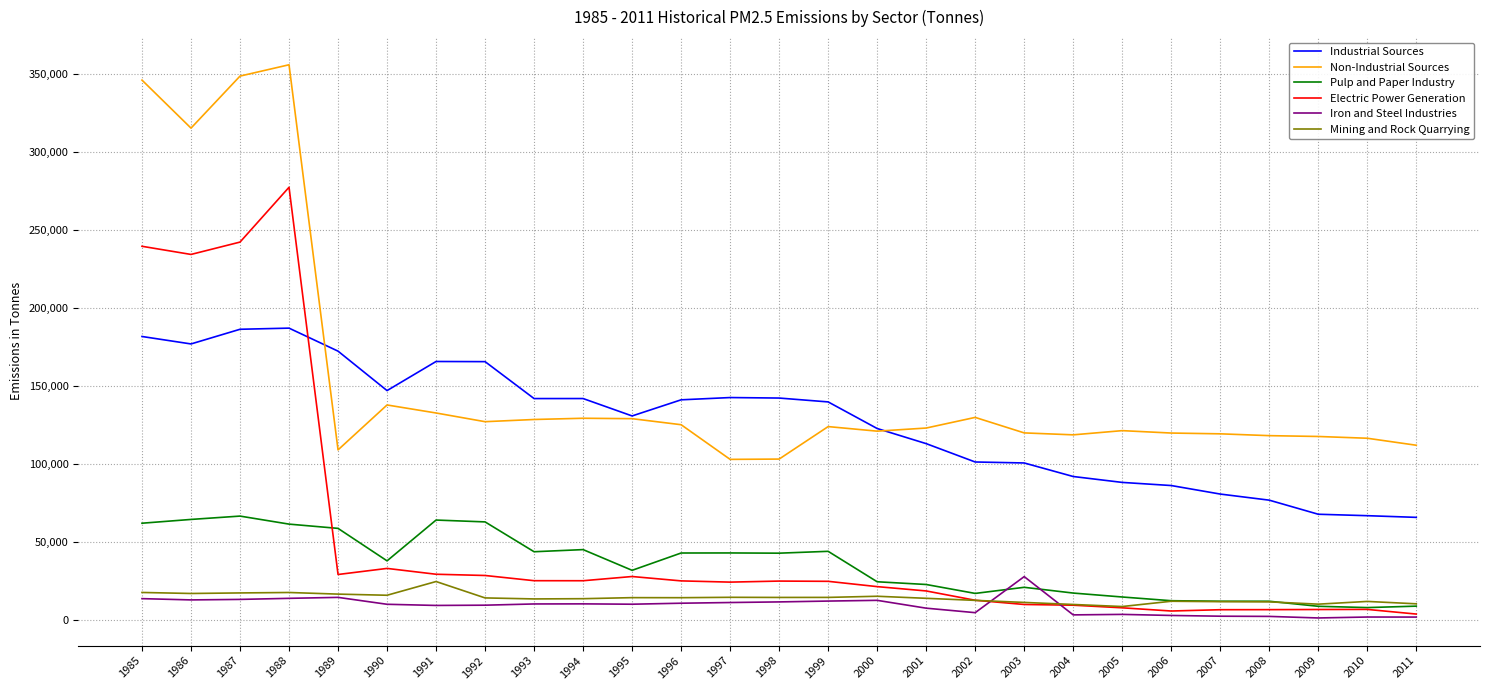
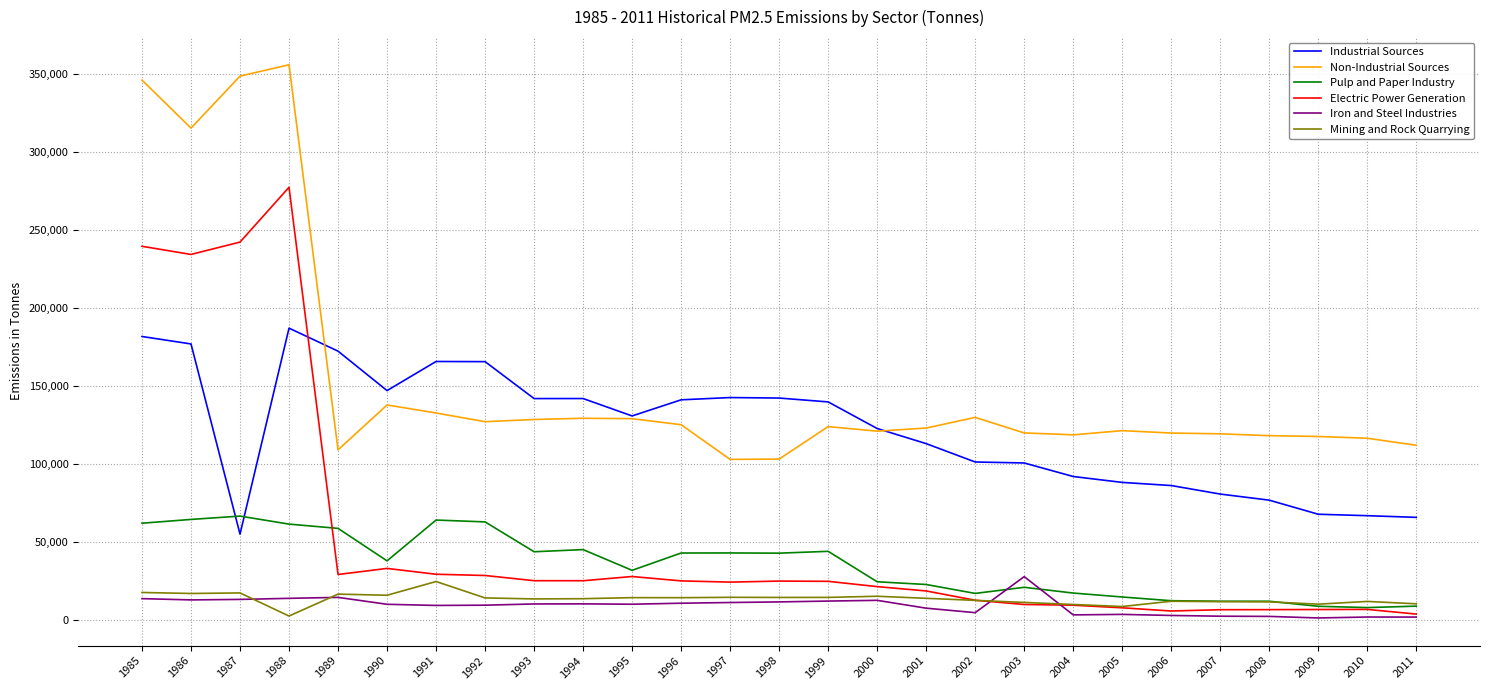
  {
    "Industrial Sources": {
      "1985": "182,000",
      "1986": "177,000",
-     "1987": "187,000",
+     "1987": "55,000",
      "1988": "187,000",
      "1989": "173,000",
      "1990": "147,000",
      "1991": "166,000",
      "1992": "166,000",
      "1993": "142,000",
      "1994": "142,000",
      "1995": "131,000",
      "1996": "141,000",
      "1997": "143,000",
      "1998": "143,000",
      "1999": "140,000",
      "2000": "123,000",
      "2001": "113,000",
      "2002": "102,000",
      "2003": "101,000",
      "2004": "92,000",
      "2005": "88,000",
      "2006": "86,000",
      "2007": "81,000",
      "2008": "77,000",
      "2009": "68,000",
      "2010": "67,000",
      "2011": "66,000"
    },
    "Non-Industrial Sources": {
      "1985": "346,000",
      "1986": "315,000",
      "1987": "349,000",
      "1988": "356,000",
      "1989": "109,000",
      "1990": "138,000",
      "1991": "133,000",
      "1992": "127,000",
      "1993": "129,000",
      "1994": "130,000",
      "1995": "129,000",
      "1996": "125,000",
      "1997": "103,000",
      "1998": "103,000",
      "1999": "124,000",
      "2000": "121,000",
      "2001": "123,000",
      "2002": "130,000",
      "2003": "120,000",
      "2004": "119,000",
      "2005": "122,000",
      "2006": "120,000",
      "2007": "120,000",
      "2008": "118,000",
      "2009": "118,000",
      "2010": "117,000",
      "2011": "112,000"
    },
    "Pulp and Paper Industry": {
      "1985": "62,000",
      "1986": "65,000",
      "1987": "67,000",
      "1988": "62,000",
      "1989": "59,000",
      "1990": "38,000",
      "1991": "64,000",
      "1992": "63,000",
      "1993": "44,000",
      "1994": "45,000",
      "1995": "32,000",
      "1996": "43,000",
      "1997": "43,000",
      "1998": "43,000",
      "1999": "44,000",
      "2000": "25,000",
      "2001": "23,000",
      "2002": "17,000",
      "2003": "21,000",
      "2004": "18,000",
      "2005": "15,000"
    },
    "Electric Power Generation": {
      "1985": "240,000",
      "1986": "235,000",
      "1987": "242,000",
      "1988": "278,000",
      "1989": "29,000",
      "1990": "33,000",
      "1991": "30,000",
      "1992": "29,000",
      "1993": "25,000",
      "1994": "25,000",
      "1995": "28,000",
      "1996": "25,000",
      "1997": "25,000",
      "1998": "25,000",
      "1999": "25,000",
      "2000": "22,000",
      "2001": "19,000",
      "2006": "6,000",
      "2007": "7,000",
      "2008": "7,000",
      "2009": "7,000",
      "2011": "4,000"
    },
    "Iron and Steel Industries": {
      "1985": "14,000",
      "1986": "13,000",
      "1987": "13,000",
      "1988": "14,000",
      "1989": "15,000",
      "1990": "10,000",
      "1991": "10,000",
      "1992": "10,000",
      "1993": "11,000",
      "1994": "11,000",
      "1995": "10,000",
      "1996": "11,000",
      "1997": "11,000",
      "1998": "12,000",
      "1999": "12,000",
      "2000": "13,000",
      "2001": "8,000",
      "2002": "5,000",
      "2003": "28,000",
      "2004": "4,000",
      "2005": "4,000",
      "2006": "3,000",
      "2007": "3,000",
      "2008": "3,000",
      "2009": "2,000",
      "2010": "2,000",
      "2011": "2,000"
    },
    "Mining and Rock Quarrying": {
      "1985": "18,000",
      "1986": "17,000",
      "1987": "18,000",
-     "1988": "18,000",
+     "1988": "3,000",
      "1989": "17,000",
      "1990": "16,000",
      "1991": "25,000",
      "1992": "14,000",
      "1993": "14,000",
      "1994": "14,000",
      "1995": "15,000",
      "1996": "15,000",
      "1997": "15,000",
      "1998": "15,000",
      "1999": "15,000",
      "2000": "16,000",
      "2001": "14,000",
      "2010": "12,000"
    }
  }
